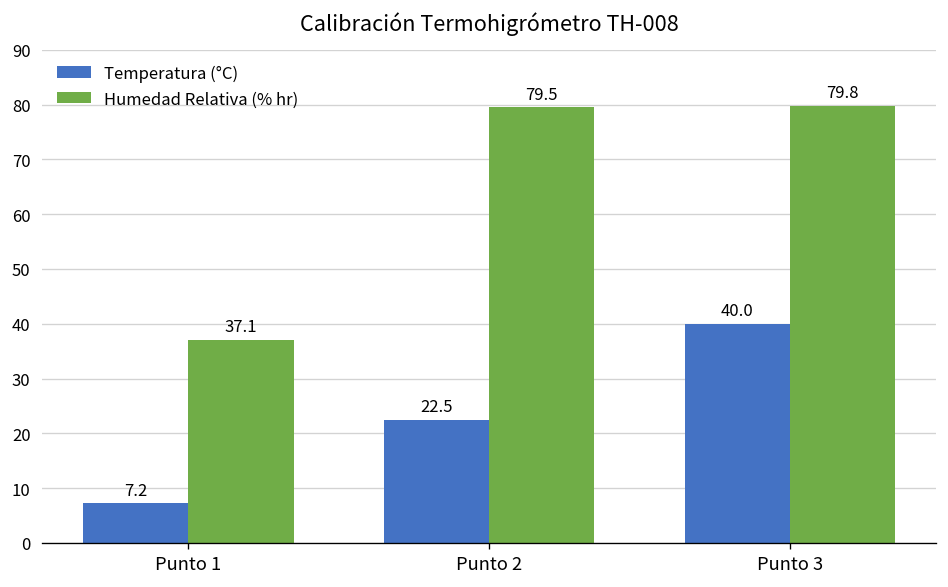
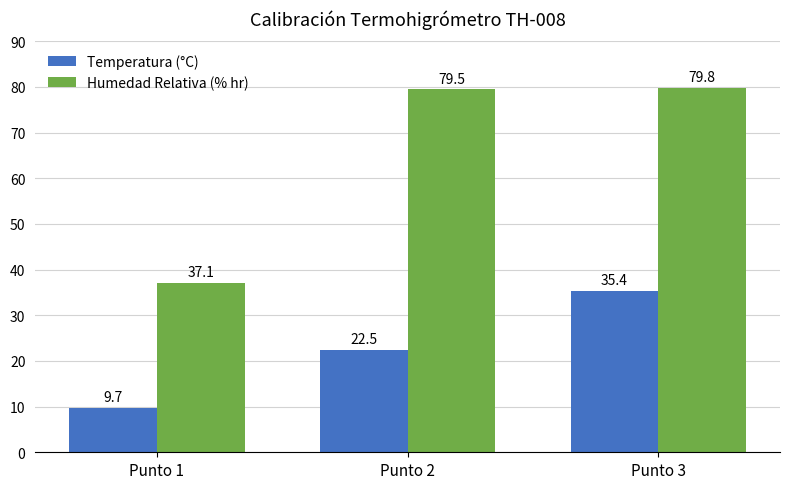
  {
    "Temperatura (°C)": {
-     "Punto 1": 7.2,
+     "Punto 1": 9.7,
      "Punto 2": 22.5,
-     "Punto 3": 40.0
+     "Punto 3": 35.4
    },
    "Humedad Relativa (% hr)": {
      "Punto 1": 37.1,
      "Punto 2": 79.5,
      "Punto 3": 79.8
    }
  }
